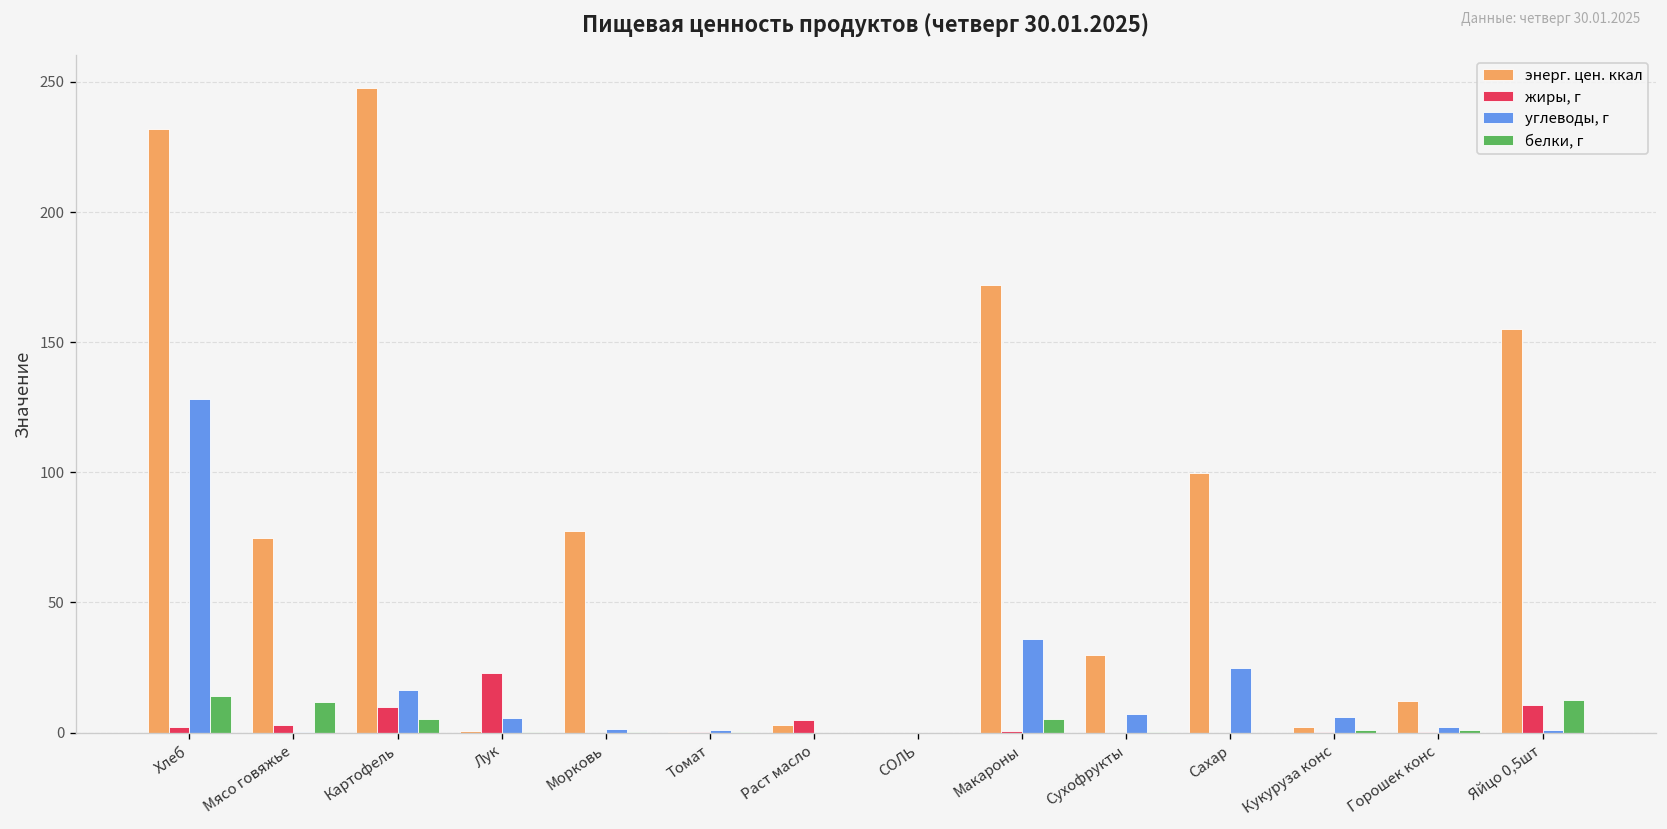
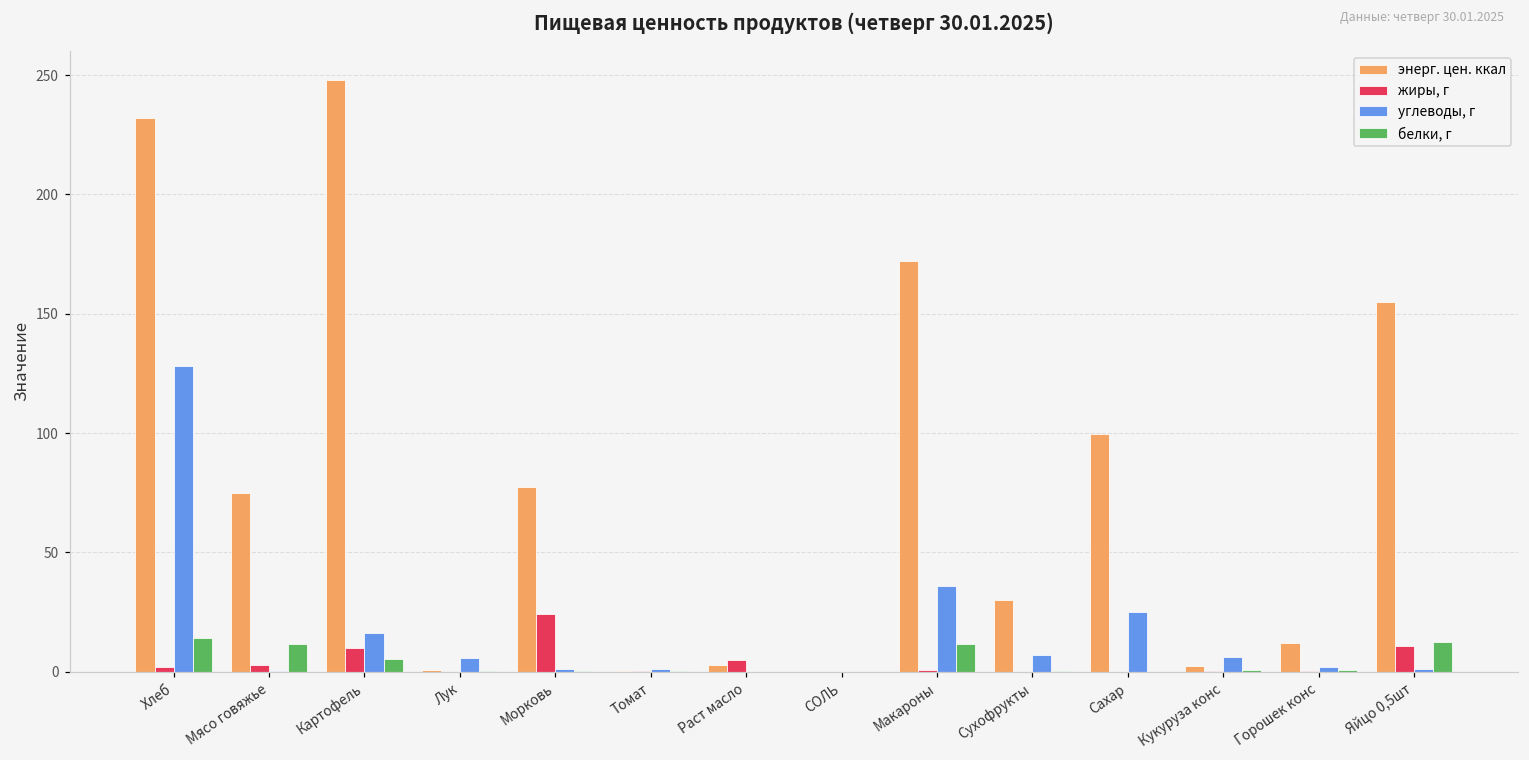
  {
    "энерг. цен. ккал": {
      "Хлеб": 232,
      "Мясо говяжье": 75,
      "Картофель": 248,
      "Морковь": 78,
      "Раст масло": 3,
      "СОЛЬ": 0,
      "Макароны": 172,
      "Сухофрукты": 30,
      "Сахар": 100,
      "Кукуруза конс": 2,
      "Горошек конс": 12,
      "Яйцо 0,5шт": 155
    },
    "жиры, г": {
      "Хлеб": 2,
      "Мясо говяжье": 3,
      "Картофель": 10,
-     "Лук": 23,
-     "Морковь": 0,
+     "Лук": 0,
+     "Морковь": 24,
      "Раст масло": 5,
      "СОЛЬ": 0,
      "Сухофрукты": 0,
      "Сахар": 0,
      "Яйцо 0,5шт": 11
    },
    "углеводы, г": {
      "Хлеб": 128,
      "Картофель": 16,
      "Лук": 6,
      "Морковь": 1,
      "Раст масло": 0,
      "СОЛЬ": 0,
      "Макароны": 36,
      "Сухофрукты": 7,
      "Сахар": 25,
      "Кукуруза конс": 6,
      "Горошек конс": 2
    },
    "белки, г": {
      "Хлеб": 14,
      "Мясо говяжье": 12,
      "Картофель": 5,
      "Раст масло": 0,
      "СОЛЬ": 0,
-     "Макароны": 5,
+     "Макароны": 11,
      "Сахар": 0,
      "Яйцо 0,5шт": 13
    }
  }
